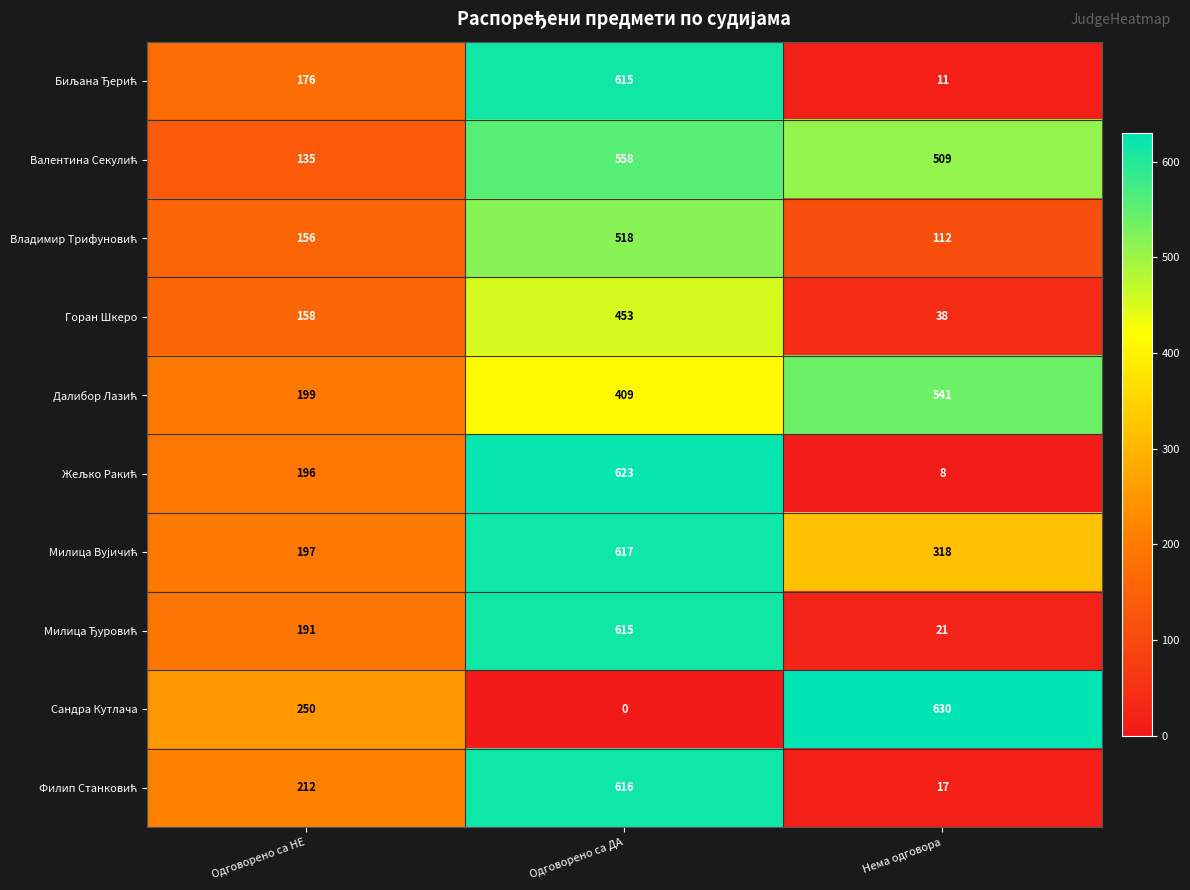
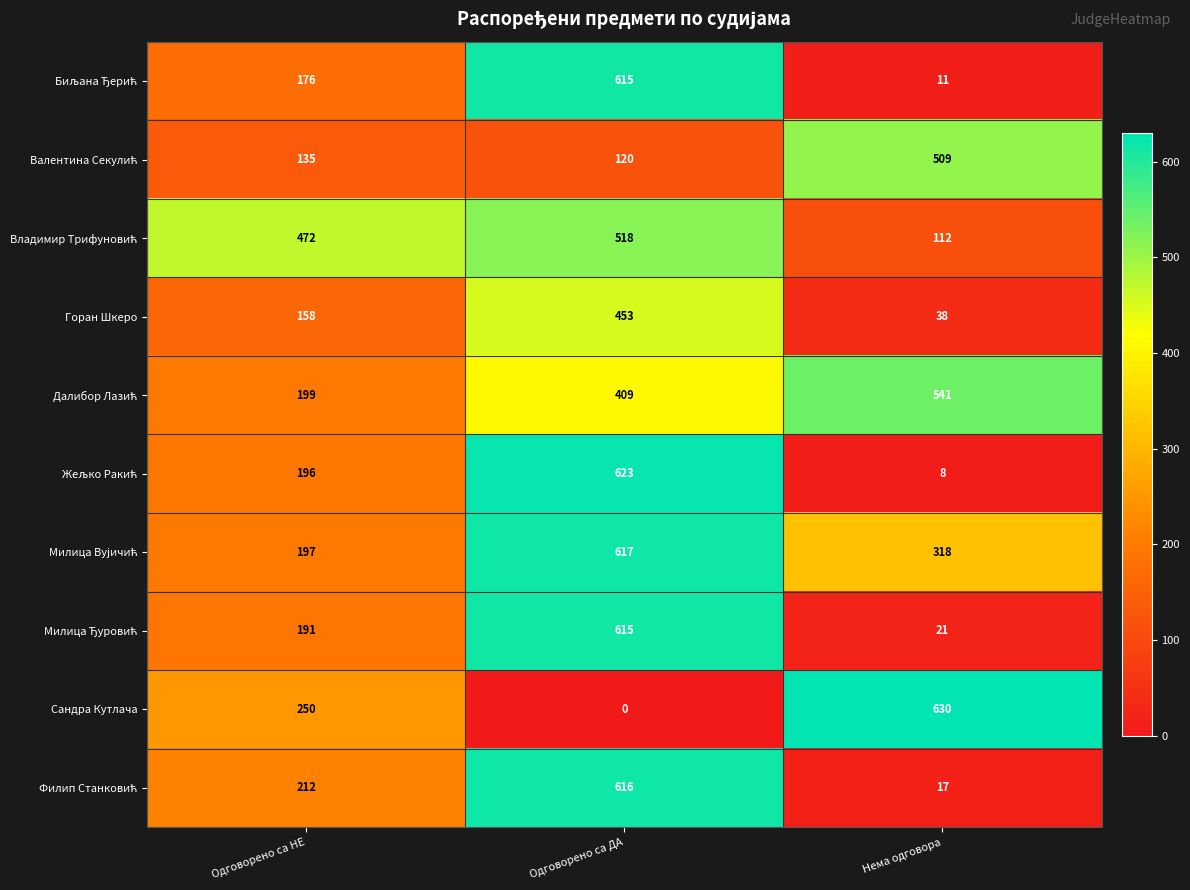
  {
    "Биљана Ђерић": {
      "Одговорено са НЕ": 176,
      "Одговорено са ДА": 615,
      "Нема одговора": 11
    },
    "Валентина Секулић": {
      "Одговорено са НЕ": 135,
-     "Одговорено са ДА": 558,
+     "Одговорено са ДА": 120,
      "Нема одговора": 509
    },
    "Владимир Трифуновић": {
-     "Одговорено са НЕ": 156,
+     "Одговорено са НЕ": 472,
      "Одговорено са ДА": 518,
      "Нема одговора": 112
    },
    "Горан Шкеро": {
      "Одговорено са НЕ": 158,
      "Одговорено са ДА": 453,
      "Нема одговора": 38
    },
    "Далибор Лазић": {
      "Одговорено са НЕ": 199,
      "Одговорено са ДА": 409,
      "Нема одговора": 541
    },
    "Жељко Ракић": {
      "Одговорено са НЕ": 196,
      "Одговорено са ДА": 623,
      "Нема одговора": 8
    },
    "Милица Вујичић": {
      "Одговорено са НЕ": 197,
      "Одговорено са ДА": 617,
      "Нема одговора": 318
    },
    "Милица Ђуровић": {
      "Одговорено са НЕ": 191,
      "Одговорено са ДА": 615,
      "Нема одговора": 21
    },
    "Сандра Кутлача": {
      "Одговорено са НЕ": 250,
      "Одговорено са ДА": 0,
      "Нема одговора": 630
    },
    "Филип Станковић": {
      "Одговорено са НЕ": 212,
      "Одговорено са ДА": 616,
      "Нема одговора": 17
    }
  }
